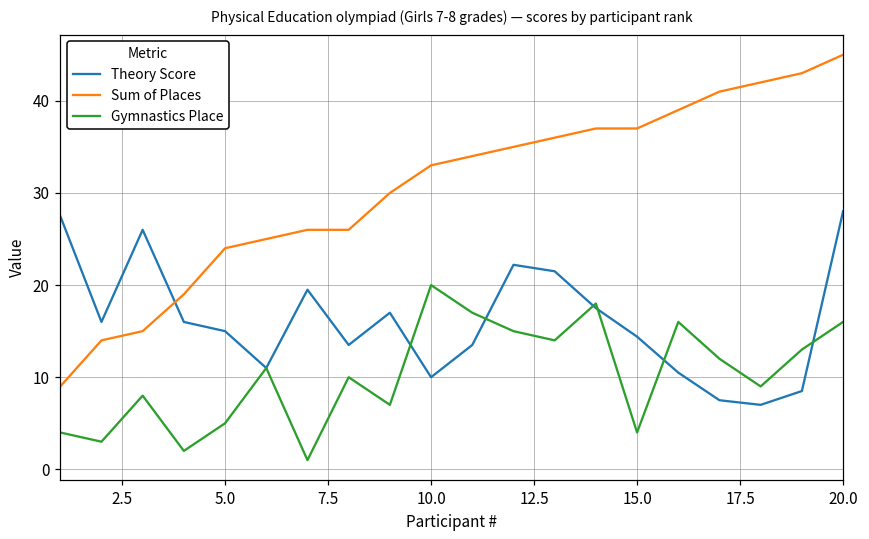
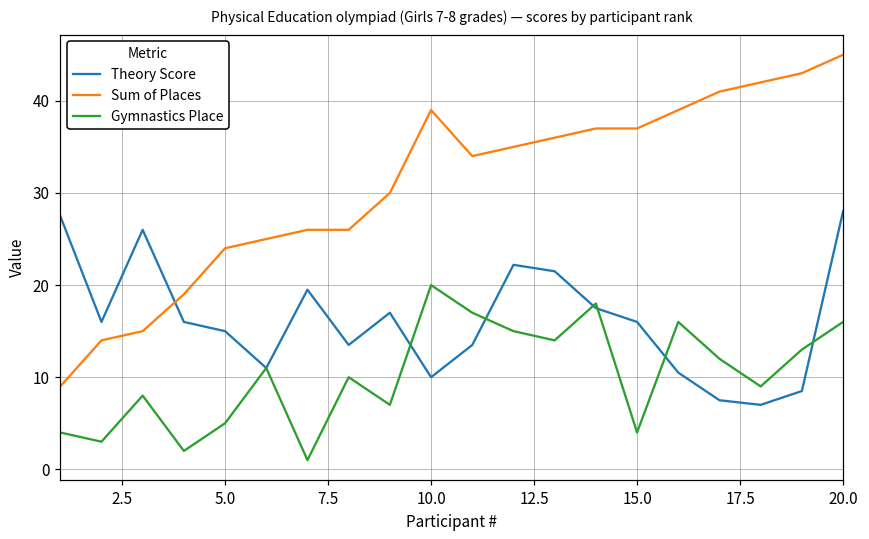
  {
    "Theory Score": {
      "5.0": 15,
      "10.0": 10,
-     "15.0": 14,
+     "15.0": 16,
      "20.0": 28
    },
    "Sum of Places": {
      "5.0": 24,
-     "10.0": 33,
+     "10.0": 39,
      "15.0": 37,
      "20.0": 45
    },
    "Gymnastics Place": {
      "5.0": 5,
      "10.0": 20,
      "15.0": 4,
      "20.0": 16
    }
  }
